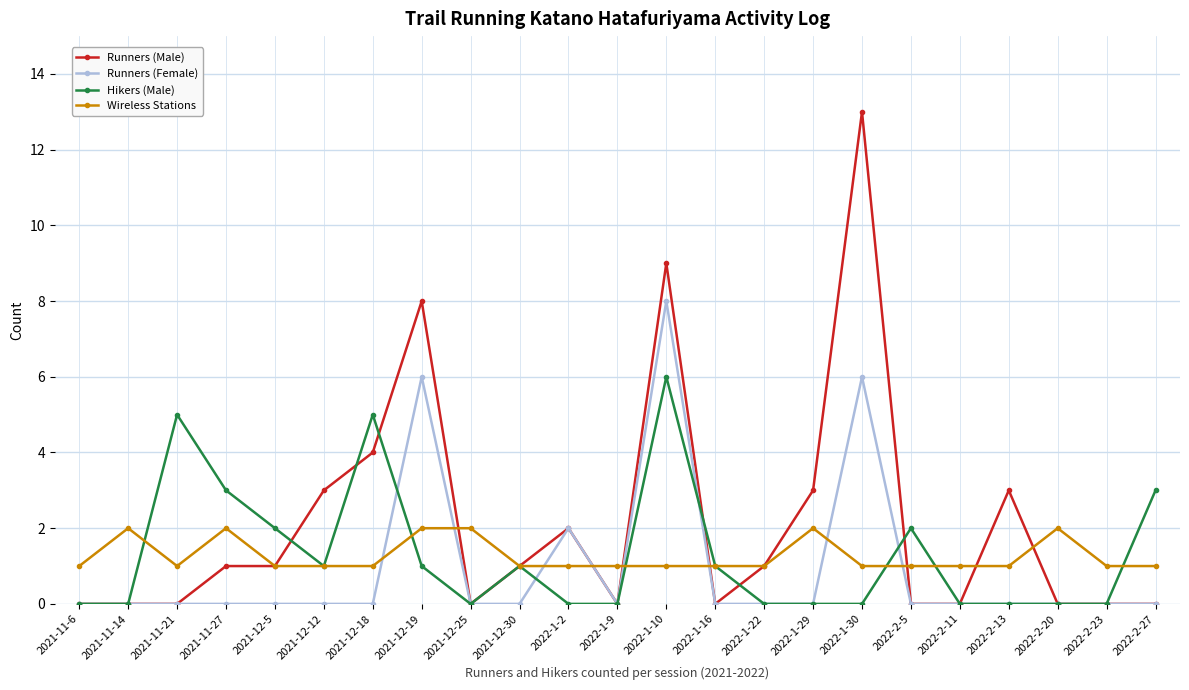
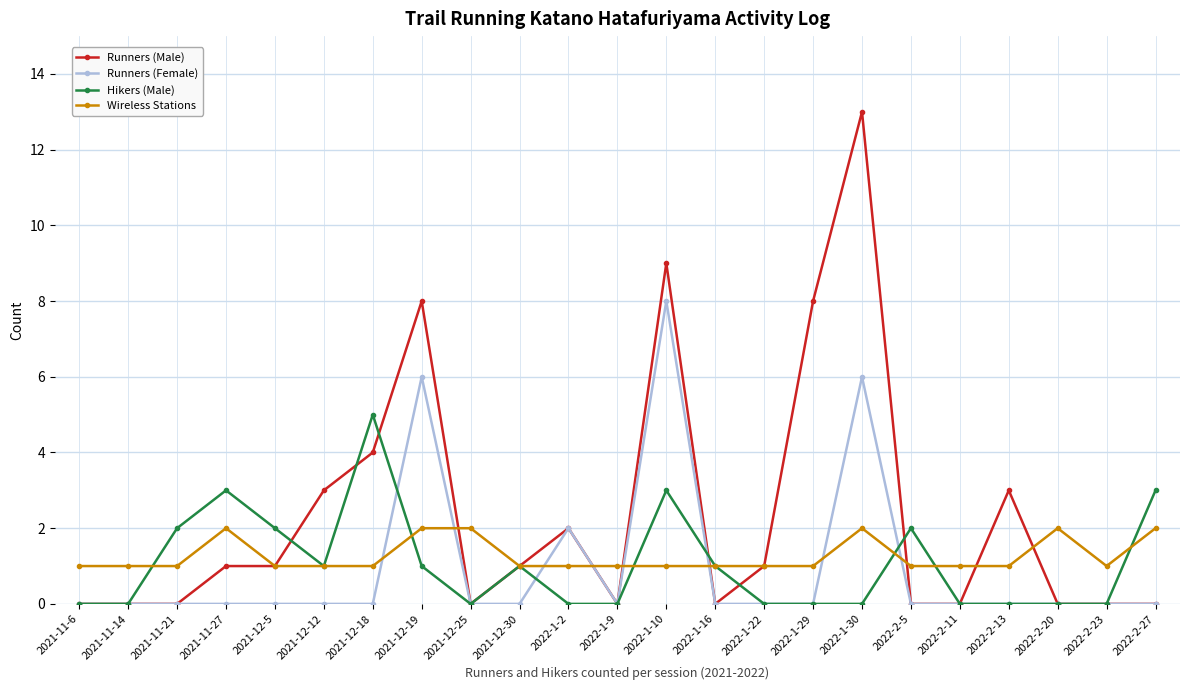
  {
    "Runners (Male)": {
      "2021-11-27": 1,
      "2021-12-12": 3,
      "2021-12-18": 4,
      "2021-12-19": 8,
      "2022-1-10": 9,
-     "2022-1-29": 3,
+     "2022-1-29": 8,
      "2022-1-30": 13,
      "2022-2-13": 3
    },
    "Runners (Female)": {
      "2021-11-27": 0,
      "2021-12-5": 0,
      "2021-12-12": 0,
      "2021-12-18": 0,
      "2021-12-19": 6,
      "2021-12-30": 0,
      "2022-1-10": 8,
      "2022-1-30": 6
    },
    "Hikers (Male)": {
-     "2021-11-21": 5,
+     "2021-11-21": 2,
      "2021-11-27": 3,
      "2021-12-5": 2,
      "2021-12-18": 5,
      "2021-12-19": 1,
      "2022-1-2": 0,
-     "2022-1-10": 6,
+     "2022-1-10": 3,
      "2022-1-30": 0,
      "2022-2-5": 2,
      "2022-2-27": 3
    },
    "Wireless Stations": {
      "2021-11-6": 1,
-     "2021-11-14": 2,
+     "2021-11-14": 1,
      "2021-11-21": 1,
      "2021-11-27": 2,
      "2021-12-18": 1,
      "2021-12-19": 2,
      "2021-12-25": 2,
      "2022-1-2": 1,
      "2022-1-9": 1,
      "2022-1-10": 1,
-     "2022-1-29": 2,
-     "2022-1-30": 1,
+     "2022-1-29": 1,
+     "2022-1-30": 2,
      "2022-2-5": 1,
      "2022-2-11": 1,
      "2022-2-13": 1,
      "2022-2-20": 2,
      "2022-2-23": 1,
-     "2022-2-27": 1
+     "2022-2-27": 2
    }
  }
